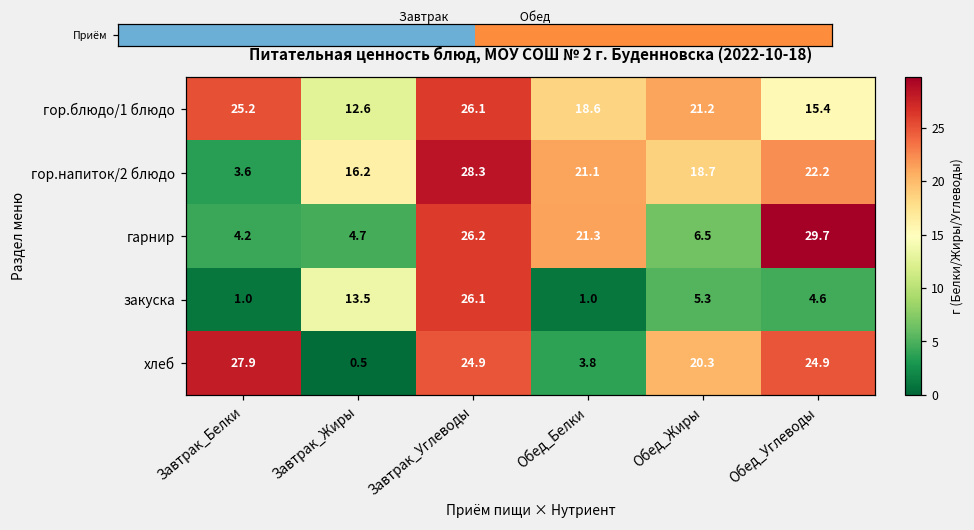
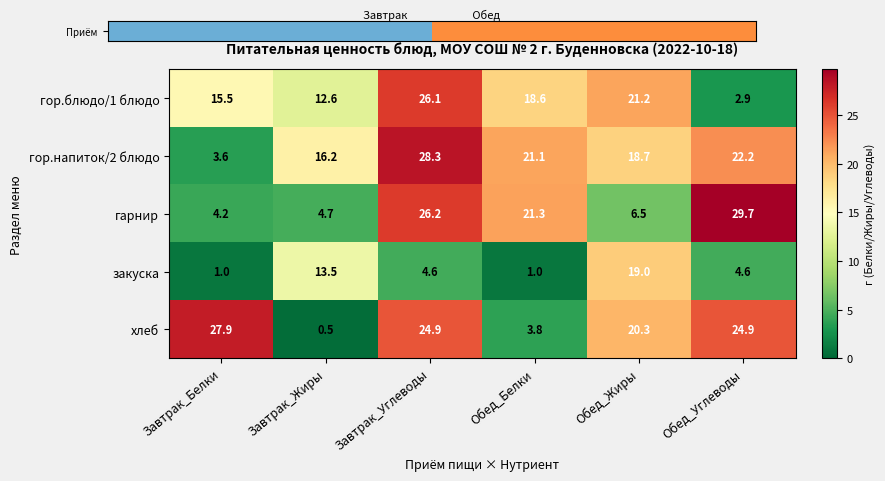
  {
    "Питательная ценность блюд, МОУ СОШ № 2 г. Буденновска (2022-10-18)": {
      "гор.блюдо/1 блюдо": {
-       "Завтрак_Белки": 25.2,
+       "Завтрак_Белки": 15.5,
        "Завтрак_Жиры": 12.6,
        "Завтрак_Углеводы": 26.1,
        "Обед_Белки": 18.6,
        "Обед_Жиры": 21.2,
-       "Обед_Углеводы": 15.4
+       "Обед_Углеводы": 2.9
      },
      "гор.напиток/2 блюдо": {
        "Завтрак_Белки": 3.6,
        "Завтрак_Жиры": 16.2,
        "Завтрак_Углеводы": 28.3,
        "Обед_Белки": 21.1,
        "Обед_Жиры": 18.7,
        "Обед_Углеводы": 22.2
      },
      "гарнир": {
        "Завтрак_Белки": 4.2,
        "Завтрак_Жиры": 4.7,
        "Завтрак_Углеводы": 26.2,
        "Обед_Белки": 21.3,
        "Обед_Жиры": 6.5,
        "Обед_Углеводы": 29.7
      },
      "закуска": {
        "Завтрак_Белки": 1.0,
        "Завтрак_Жиры": 13.5,
-       "Завтрак_Углеводы": 26.1,
+       "Завтрак_Углеводы": 4.6,
        "Обед_Белки": 1.0,
-       "Обед_Жиры": 5.3,
+       "Обед_Жиры": 19.0,
        "Обед_Углеводы": 4.6
      },
      "хлеб": {
        "Завтрак_Белки": 27.9,
        "Завтрак_Жиры": 0.5,
        "Завтрак_Углеводы": 24.9,
        "Обед_Белки": 3.8,
        "Обед_Жиры": 20.3,
        "Обед_Углеводы": 24.9
      }
    }
  }
